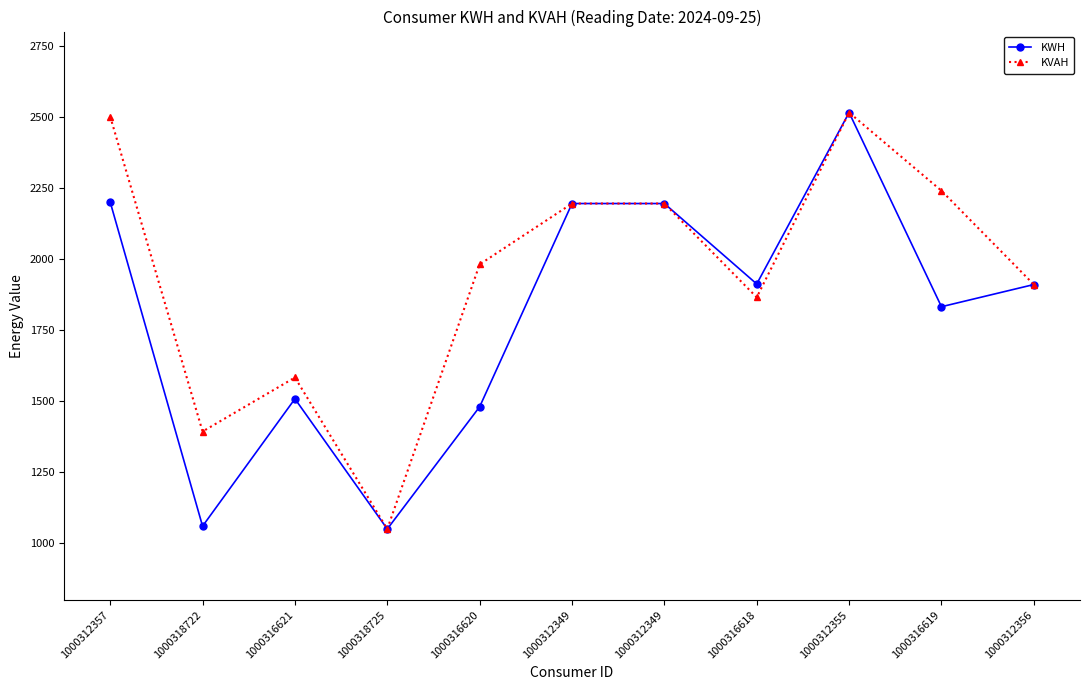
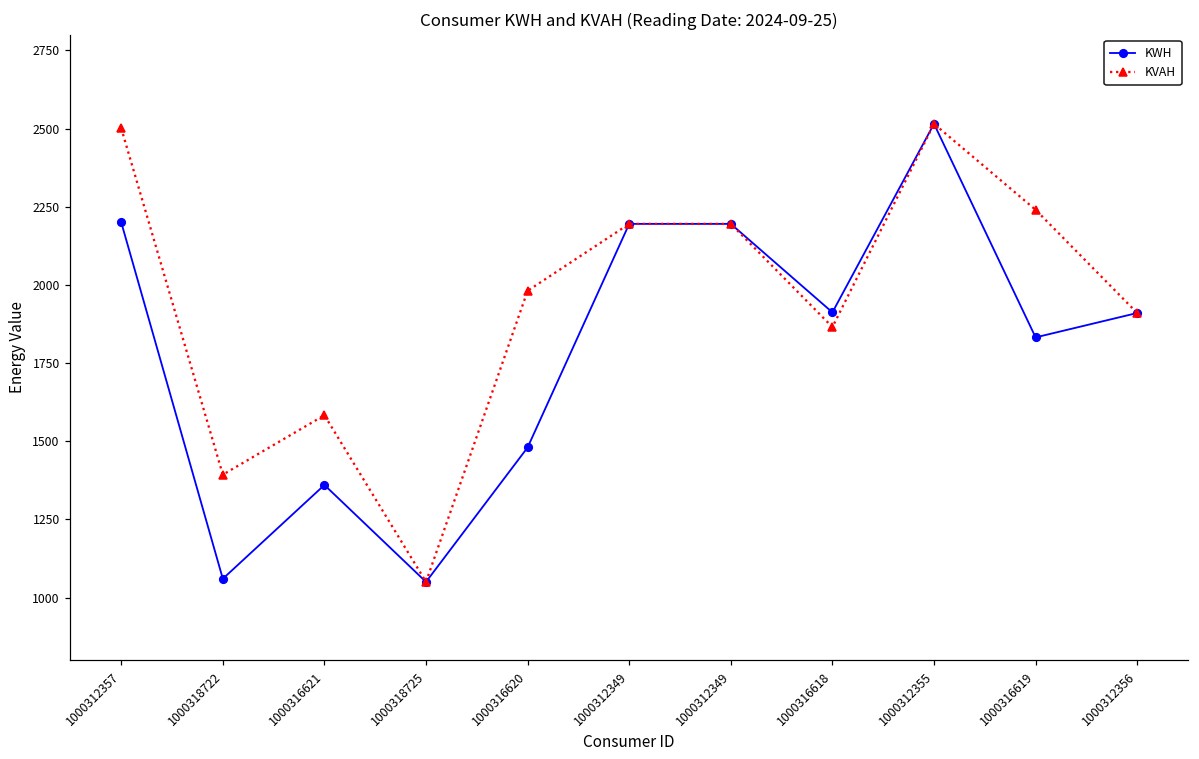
  {
    "KWH": {
      "1000312357": 2200,
      "1000318722": 1060,
-     "1000316621": 1510,
+     "1000316621": 1360,
      "1000316620": 1480,
      "1000316618": 1910,
      "1000316619": 1830
    },
    "KVAH": {
      "1000312357": 2500,
      "1000318722": 1390,
      "1000316621": 1580,
      "1000316620": 1980,
      "1000316618": 1870,
      "1000316619": 2240
    }
  }
